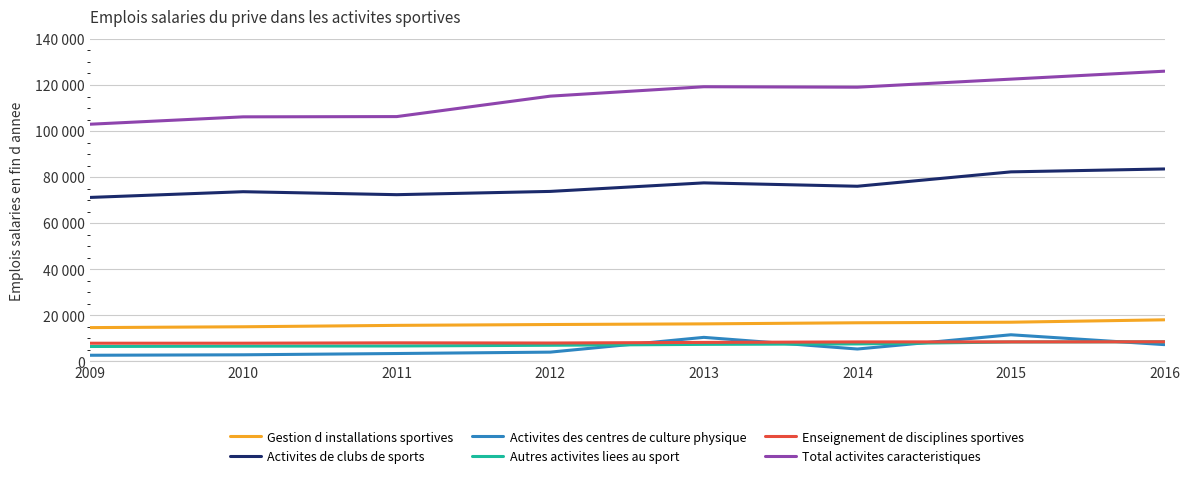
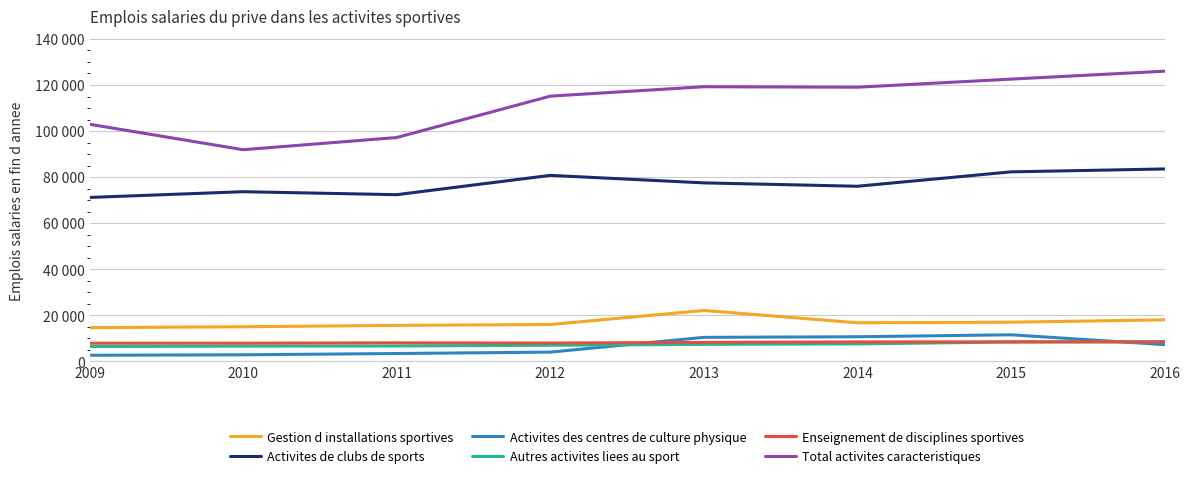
  {
    "Gestion d installations sportives": {
      "2009": 15000,
      "2010": 15000,
      "2011": 16000,
      "2012": 16000,
-     "2013": 16000,
+     "2013": 22000,
      "2014": 17000,
      "2015": 17000,
      "2016": 18000
    },
    "Activites de clubs de sports": {
      "2009": 71000,
      "2010": 74000,
      "2011": 72000,
-     "2012": 74000,
+     "2012": 81000,
      "2013": 78000,
      "2014": 76000,
      "2015": 82000,
      "2016": 84000
    },
    "Activites des centres de culture physique": {
      "2009": 3000,
      "2010": 3000,
      "2011": 3000,
      "2012": 4000,
      "2013": 10000,
-     "2014": 5000,
+     "2014": 11000,
      "2015": 12000,
      "2016": 7000
    },
    "Autres activites liees au sport": {
      "2009": 6000,
      "2010": 7000,
      "2011": 7000
    },
    "Enseignement de disciplines sportives": {
      "2009": 8000,
      "2010": 8000,
      "2011": 8000
    },
    "Total activites caracteristiques": {
      "2009": 103000,
-     "2010": 106000,
-     "2011": 106000,
+     "2010": 92000,
+     "2011": 97000,
      "2012": 115000,
      "2013": 119000,
      "2014": 119000,
      "2015": 123000,
      "2016": 126000
    }
  }
